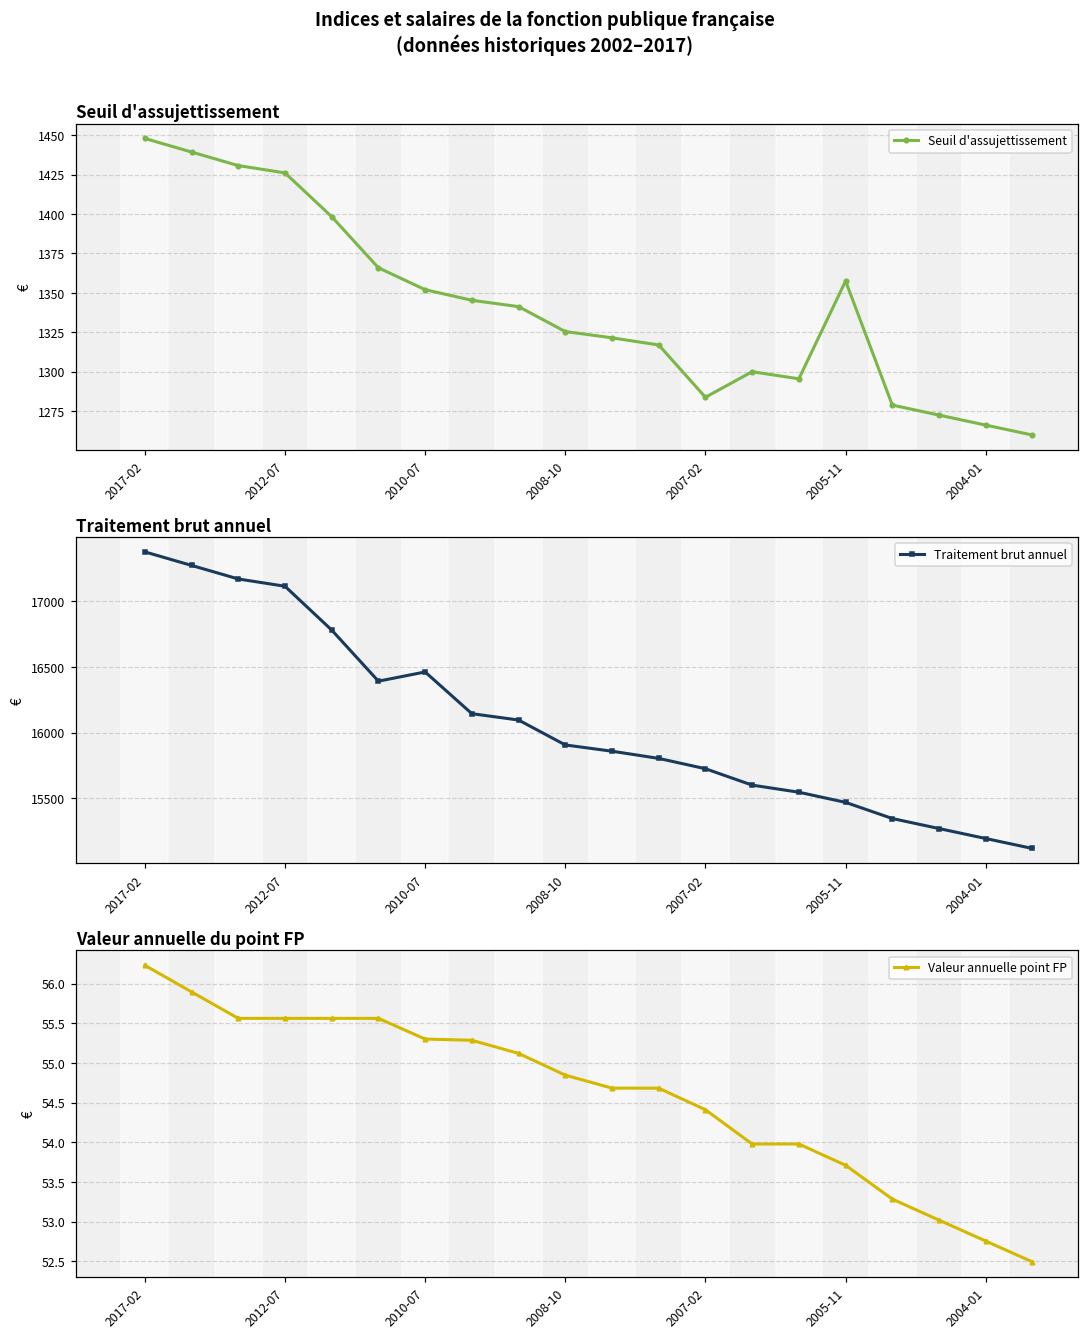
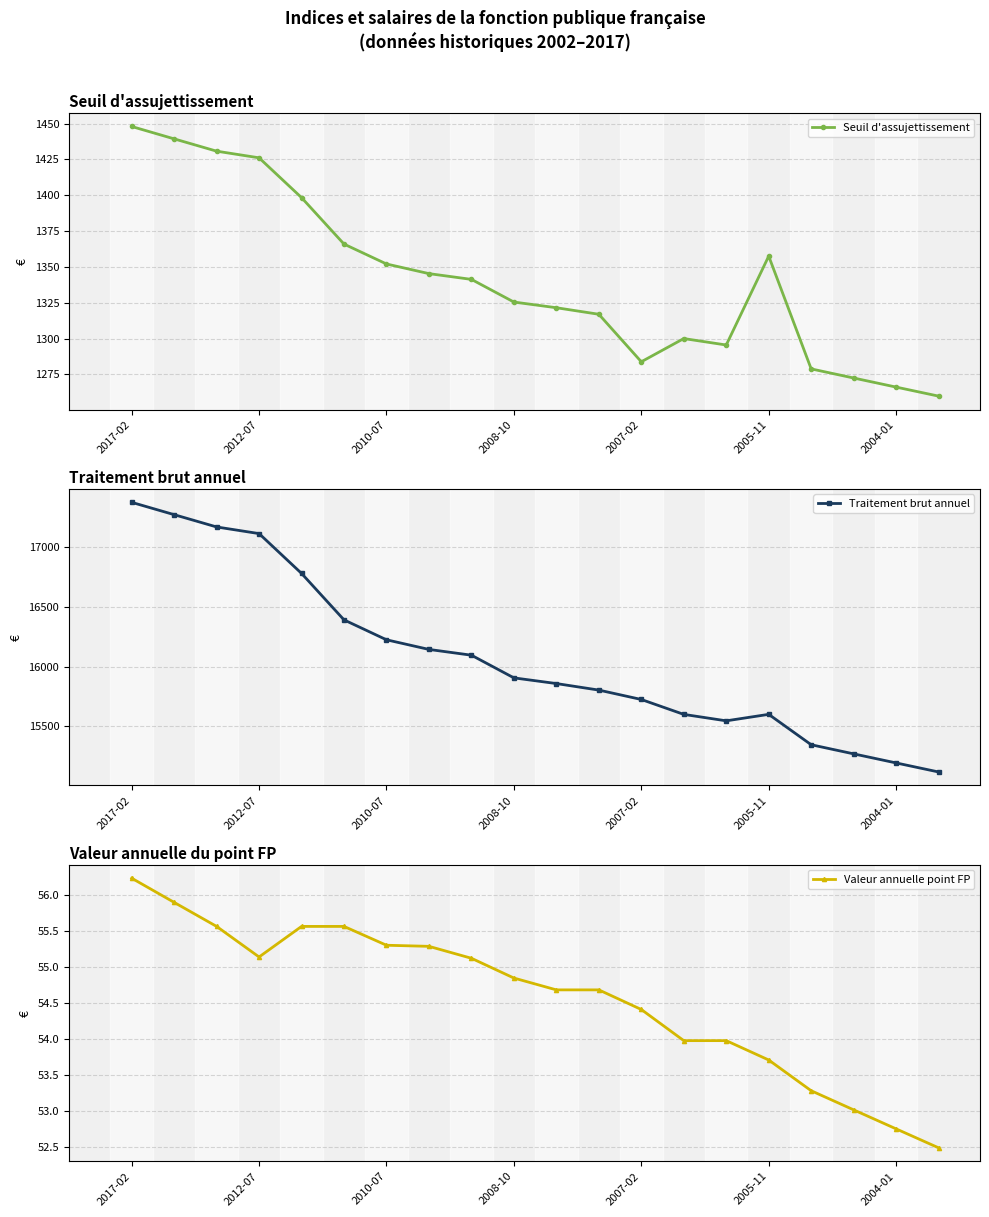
  {
    "Seuil d'assujettissement": {
      "2017-02": 1448,
      "2012-07": 1426,
      "2010-07": 1352,
      "2008-10": 1325,
      "2007-02": 1284,
      "2005-11": 1358,
      "2004-01": 1266
    },
    "Traitement brut annuel": {
      "2017-02": 17380,
      "2012-07": 17110,
-     "2010-07": 16460,
+     "2010-07": 16220,
      "2008-10": 15910,
      "2007-02": 15720,
-     "2005-11": 15470,
+     "2005-11": 15600,
      "2004-01": 15190
    },
    "Valeur annuelle du point FP": {
      "2017-02": 56.2,
-     "2012-07": 55.6,
+     "2012-07": 55.1,
      "2010-07": 55.3,
      "2008-10": 54.8,
      "2007-02": 54.4,
      "2005-11": 53.7,
      "2004-01": 52.8
    }
  }
